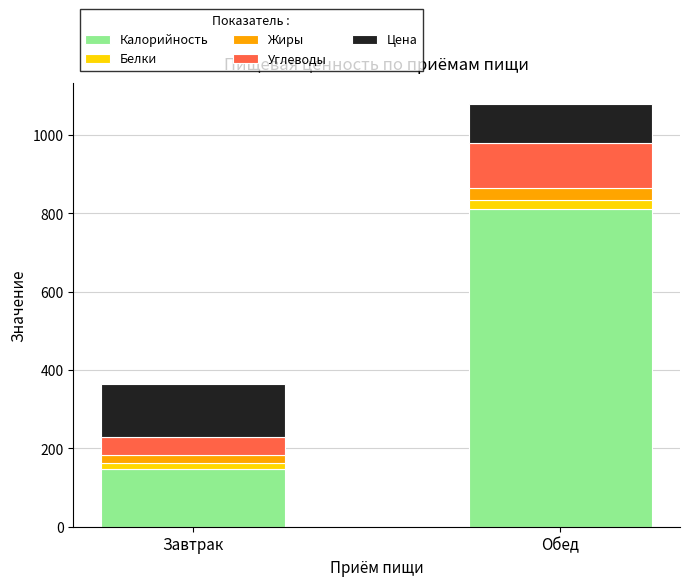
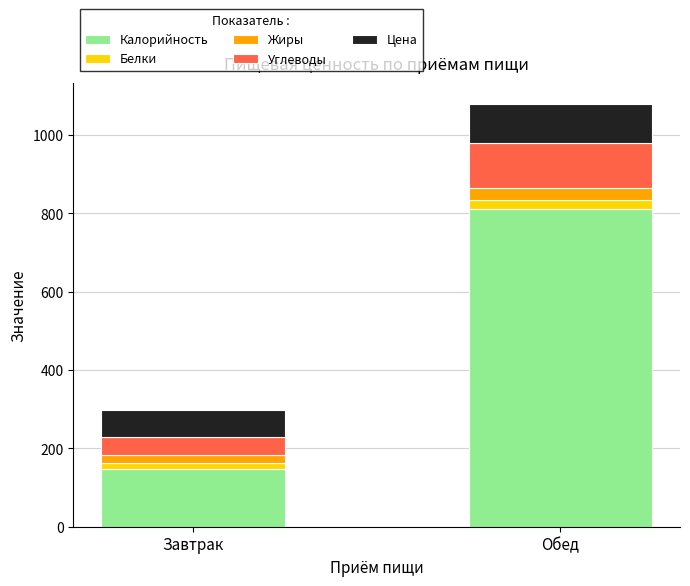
  {
    "Калорийность": {
      "Завтрак": 150,
      "Обед": 810
    },
    "Углеводы": {
      "Завтрак": 40,
      "Обед": 120
    },
    "Цена": {
-     "Завтрак": 140,
+     "Завтрак": 70,
      "Обед": 100
    }
  }
